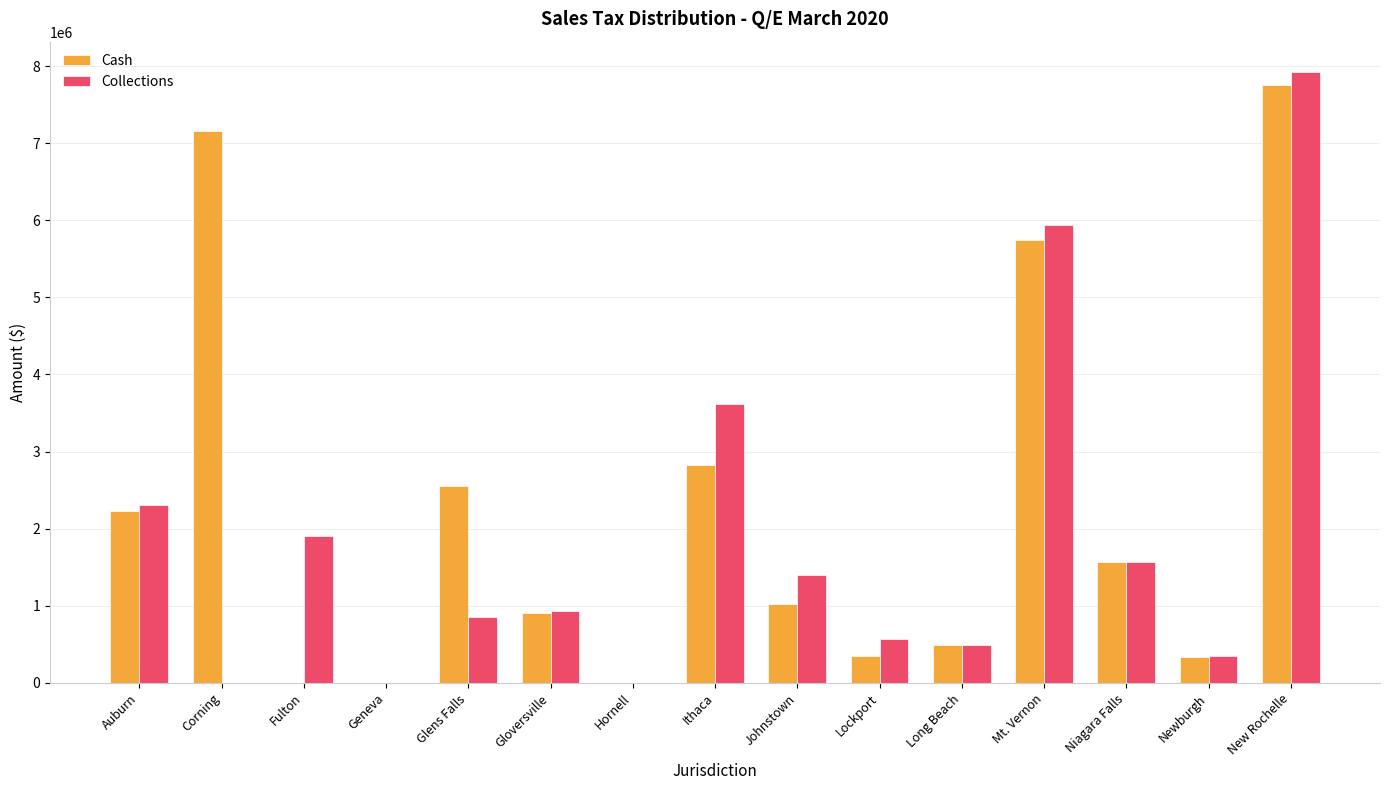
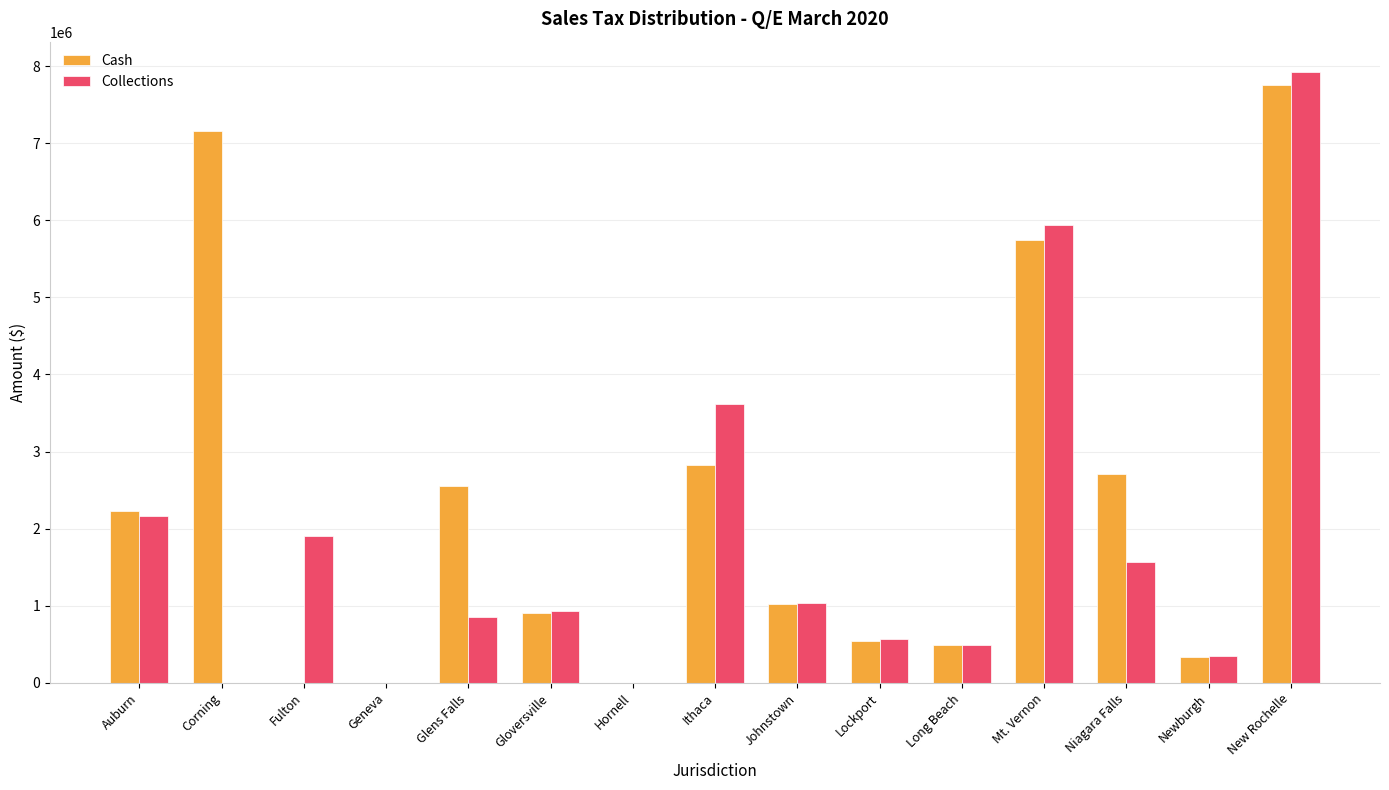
  {
    "Cash": {
      "Auburn": 2200000,
      "Corning": 7200000,
      "Glens Falls": 2500000,
      "Gloversville": 900000,
      "Ithaca": 2800000,
      "Johnstown": 1000000,
-     "Lockport": 400000,
+     "Lockport": 500000,
      "Long Beach": 500000,
      "Mt. Vernon": 5700000,
-     "Niagara Falls": 1600000,
+     "Niagara Falls": 2700000,
      "Newburgh": 300000,
      "New Rochelle": 7800000
    },
    "Collections": {
-     "Auburn": 2300000,
+     "Auburn": 2200000,
      "Fulton": 1900000,
      "Glens Falls": 900000,
      "Gloversville": 900000,
      "Ithaca": 3600000,
-     "Johnstown": 1400000,
+     "Johnstown": 1000000,
      "Lockport": 600000,
      "Long Beach": 500000,
      "Mt. Vernon": 5900000,
      "Niagara Falls": 1600000,
      "Newburgh": 400000,
      "New Rochelle": 7900000
    }
  }
